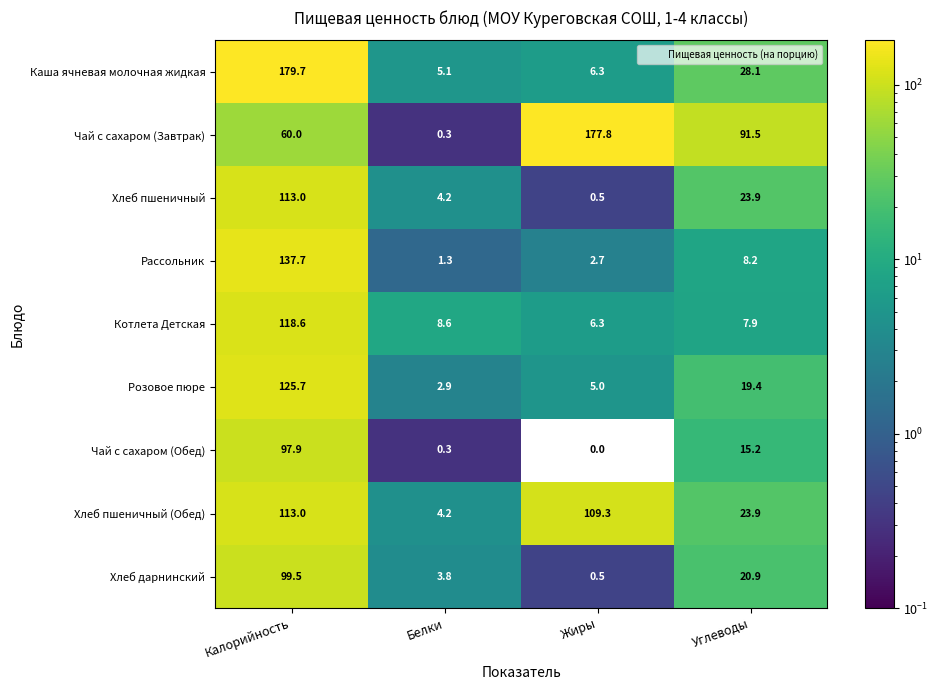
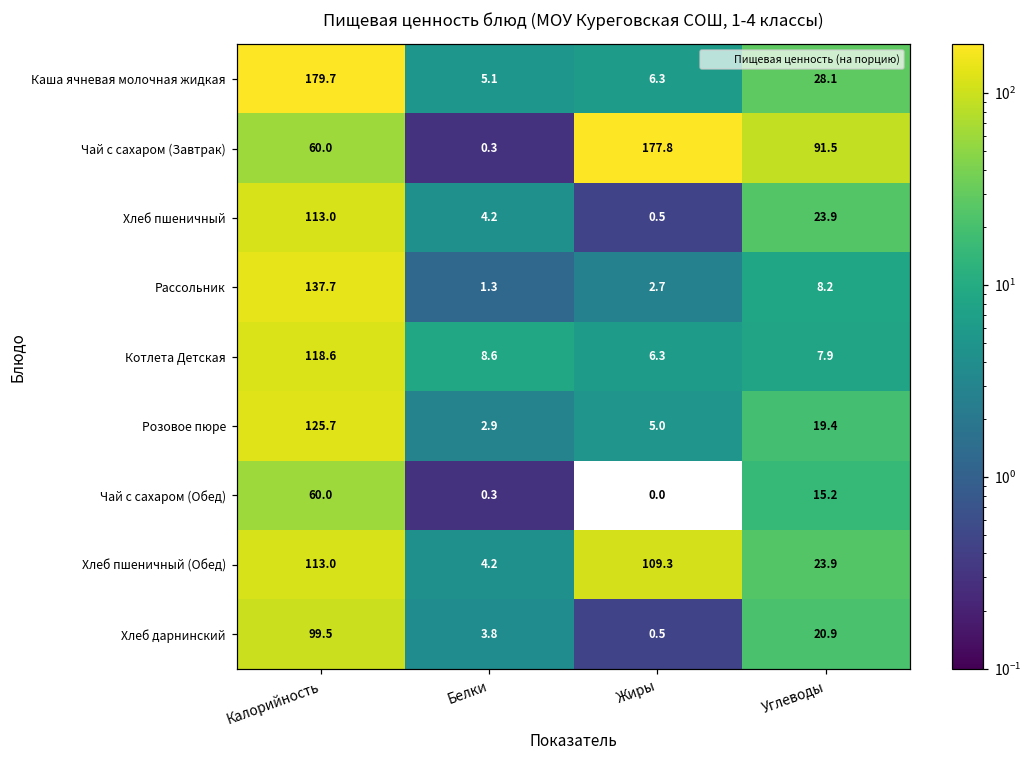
  {
    "Каша ячневая молочная жидкая": {
      "Калорийность": 179.7,
      "Белки": 5.1,
      "Жиры": 6.3,
      "Углеводы": 28.1
    },
    "Чай с сахаром (Завтрак)": {
      "Калорийность": 60.0,
      "Белки": 0.3,
      "Жиры": 177.8,
      "Углеводы": 91.5
    },
    "Хлеб пшеничный": {
      "Калорийность": 113.0,
      "Белки": 4.2,
      "Жиры": 0.5,
      "Углеводы": 23.9
    },
    "Рассольник": {
      "Калорийность": 137.7,
      "Белки": 1.3,
      "Жиры": 2.7,
      "Углеводы": 8.2
    },
    "Котлета Детская": {
      "Калорийность": 118.6,
      "Белки": 8.6,
      "Жиры": 6.3,
      "Углеводы": 7.9
    },
    "Розовое пюре": {
      "Калорийность": 125.7,
      "Белки": 2.9,
      "Жиры": 5.0,
      "Углеводы": 19.4
    },
    "Чай с сахаром (Обед)": {
-     "Калорийность": 97.9,
+     "Калорийность": 60.0,
      "Белки": 0.3,
      "Жиры": 0.0,
      "Углеводы": 15.2
    },
    "Хлеб пшеничный (Обед)": {
      "Калорийность": 113.0,
      "Белки": 4.2,
      "Жиры": 109.3,
      "Углеводы": 23.9
    },
    "Хлеб дарнинский": {
      "Калорийность": 99.5,
      "Белки": 3.8,
      "Жиры": 0.5,
      "Углеводы": 20.9
    }
  }
